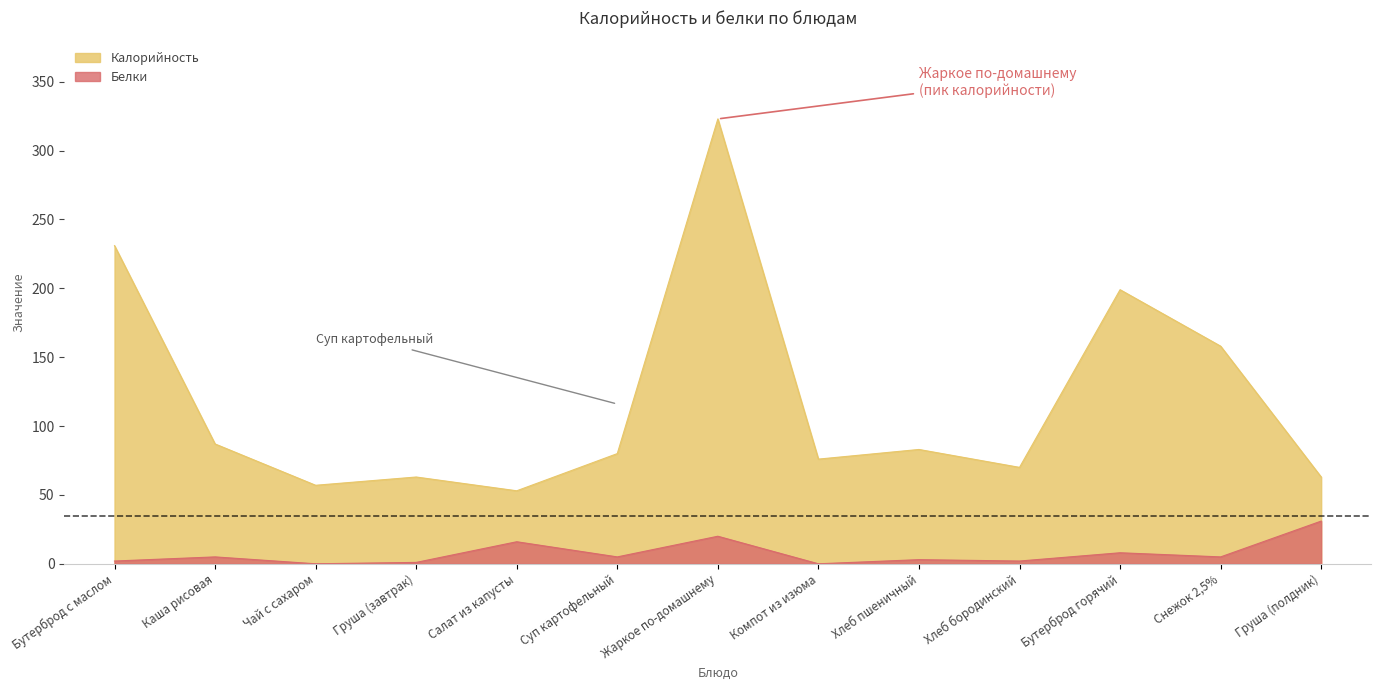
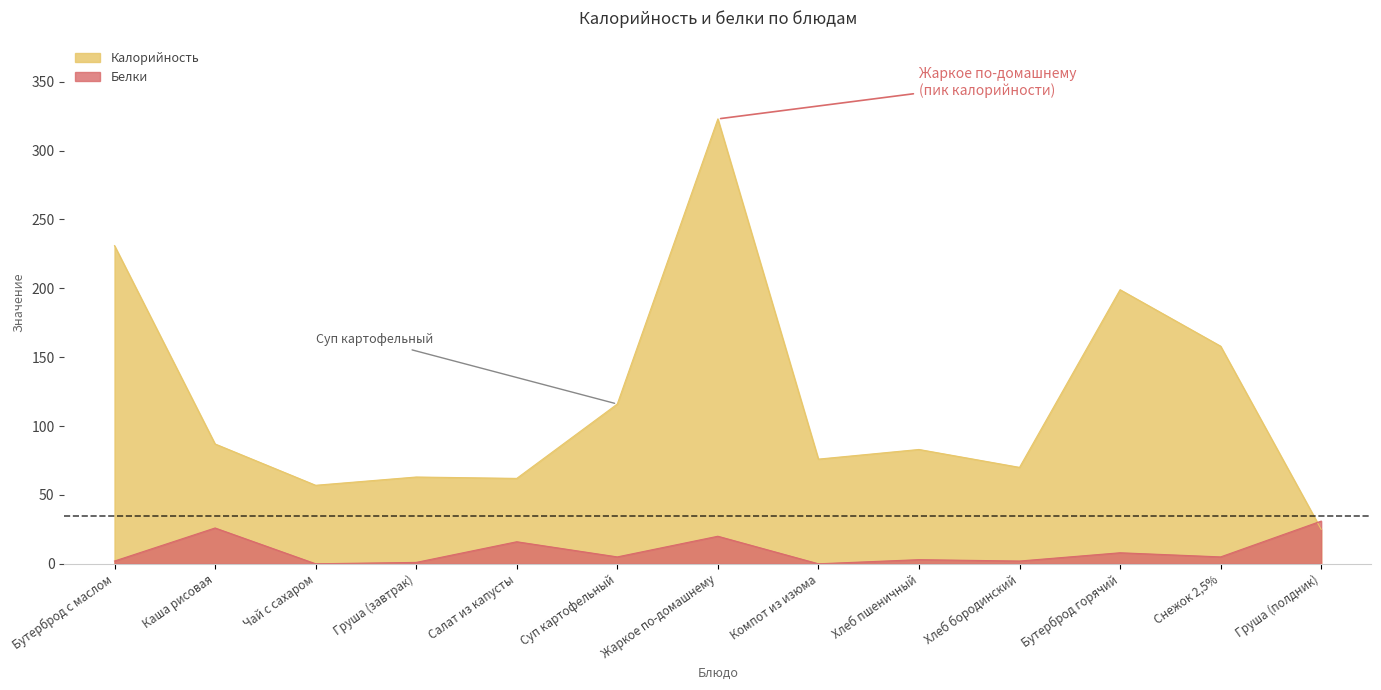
  {
    "Калорийность": {
      "Бутерброд с маслом": 231,
      "Каша рисовая": 87,
      "Чай с сахаром": 57,
      "Груша (завтрак)": 63,
-     "Салат из капусты": 53,
-     "Суп картофельный": 80,
+     "Салат из капусты": 62,
+     "Суп картофельный": 116,
      "Жаркое по-домашнему": 323,
      "Компот из изюма": 76,
      "Хлеб пшеничный": 83,
      "Хлеб бородинский": 70,
      "Бутерброд горячий": 199,
      "Снежок 2,5%": 158,
-     "Груша (полдник)": 63
+     "Груша (полдник)": 25
    },
    "Белки": {
      "Бутерброд с маслом": 2,
-     "Каша рисовая": 5,
+     "Каша рисовая": 26,
      "Чай с сахаром": 0,
      "Груша (завтрак)": 1,
      "Салат из капусты": 16,
      "Суп картофельный": 5,
      "Жаркое по-домашнему": 20,
      "Компот из изюма": 0,
      "Хлеб пшеничный": 3,
      "Хлеб бородинский": 2,
      "Бутерброд горячий": 8,
      "Снежок 2,5%": 5,
      "Груша (полдник)": 31
    }
  }
